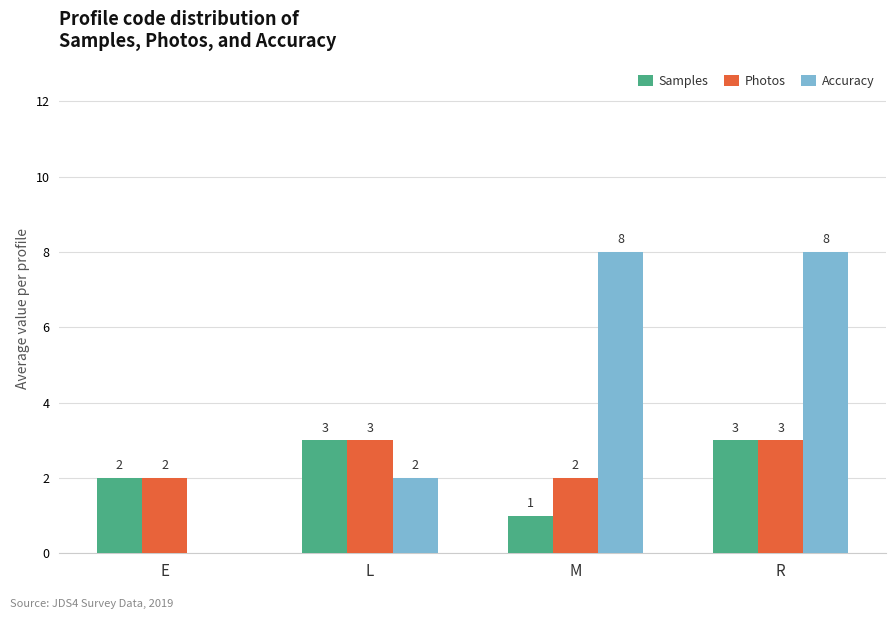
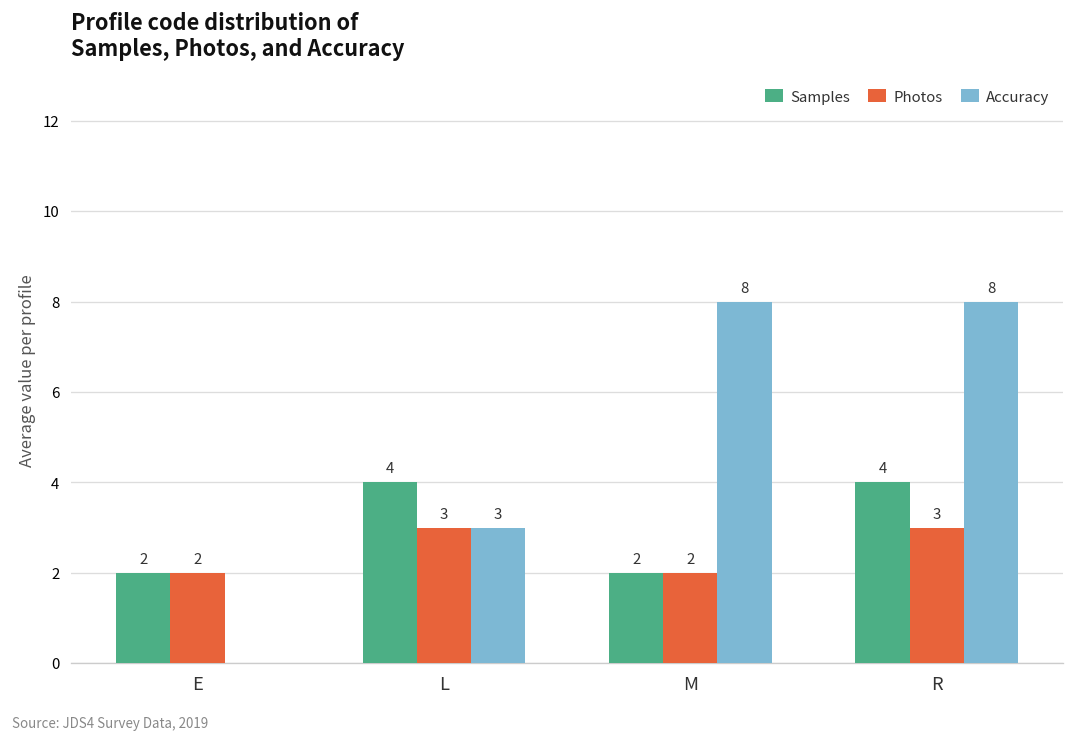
  {
    "Samples": {
      "E": 2,
-     "L": 3,
-     "M": 1,
-     "R": 3
+     "L": 4,
+     "M": 2,
+     "R": 4
    },
    "Photos": {
      "E": 2,
      "L": 3,
      "M": 2,
      "R": 3
    },
    "Accuracy": {
-     "L": 2,
+     "L": 3,
      "M": 8,
      "R": 8
    }
  }
